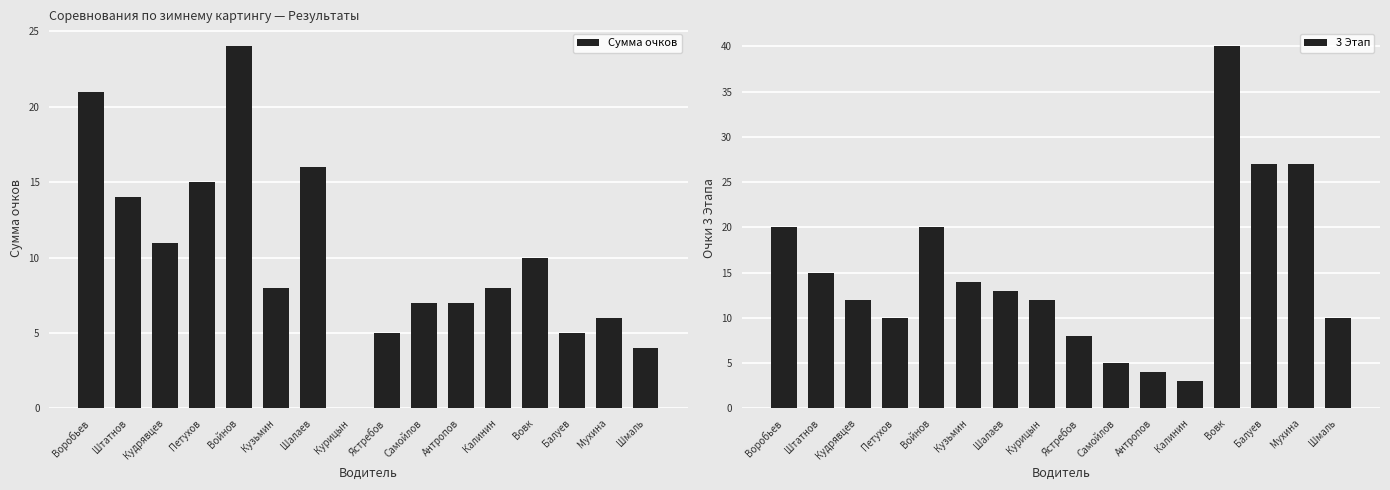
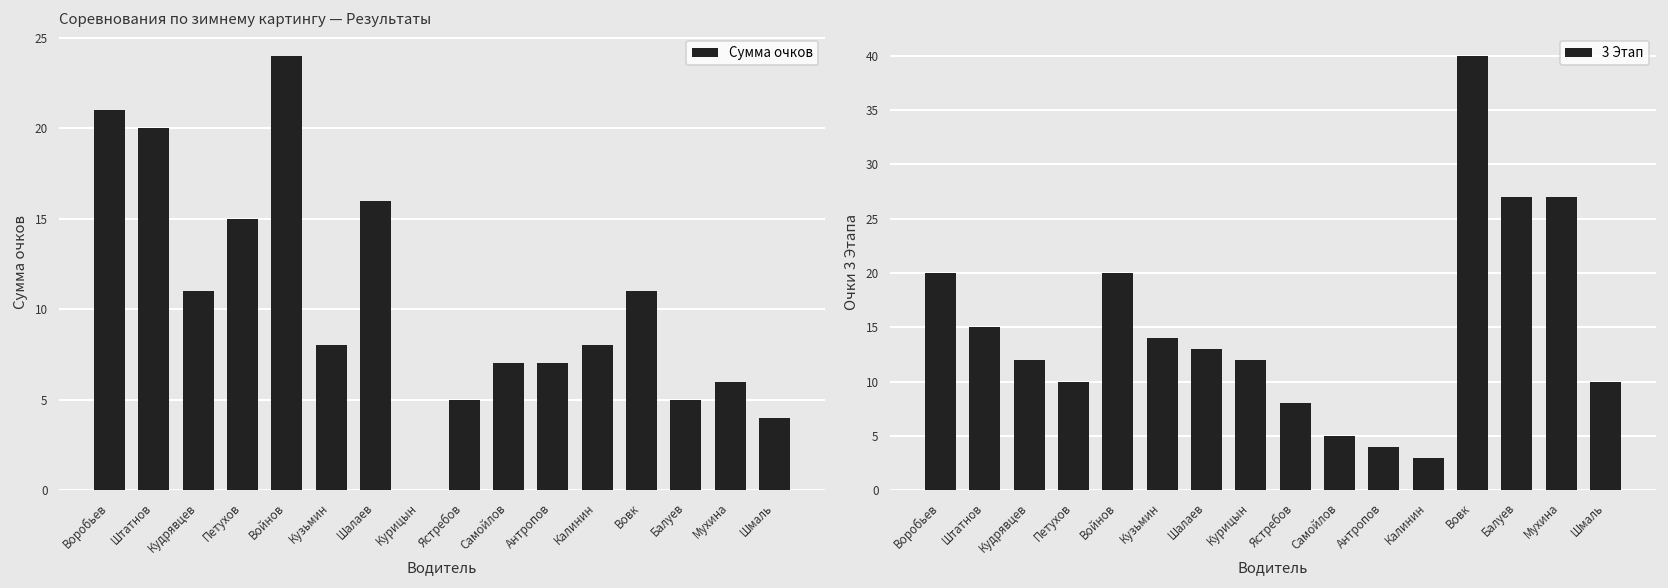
  {
    "Соревнования по зимнему картингу — Результаты": {
      "Воробьев": 21,
-     "Штатнов": 14,
+     "Штатнов": 20,
      "Кудрявцев": 11,
      "Петухов": 15,
      "Войнов": 24,
      "Кузьмин": 8,
      "Шалаев": 16,
      "Курицын": 0,
      "Ястребов": 5,
      "Самойлов": 7,
      "Антропов": 7,
      "Калинин": 8,
-     "Вовк": 10,
+     "Вовк": 11,
      "Балуев": 5,
      "Мухина": 6,
      "Шмаль": 4
    }
  }
